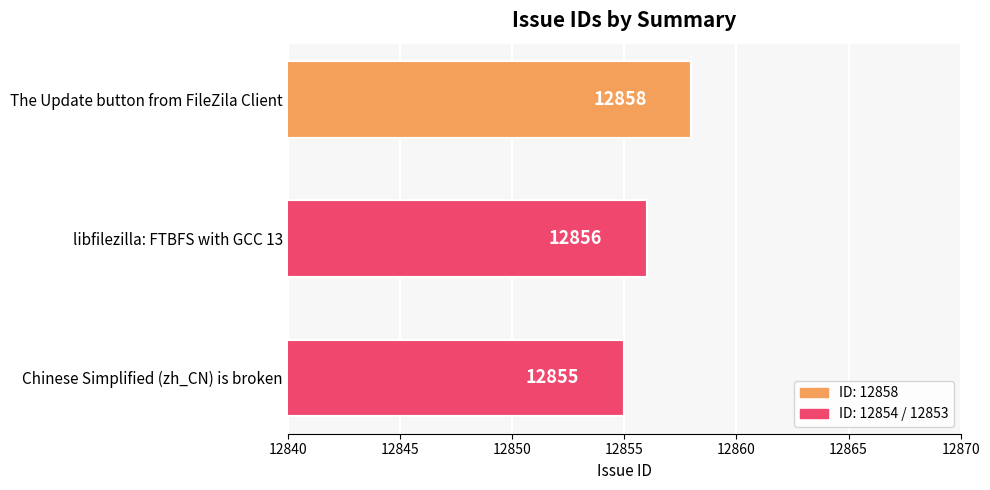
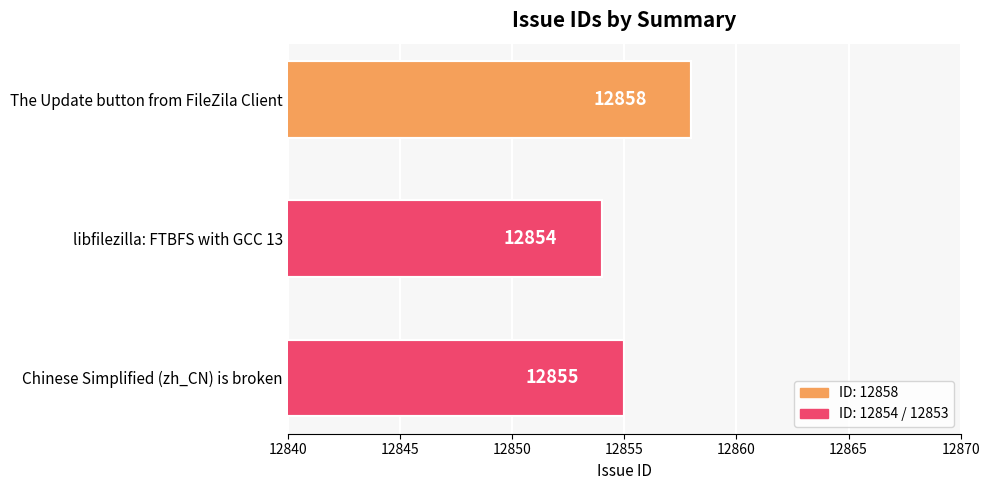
  {
    "The Update button from FileZila Client": 12858,
-   "libfilezilla: FTBFS with GCC 13": 12856,
+   "libfilezilla: FTBFS with GCC 13": 12854,
    "Chinese Simplified (zh_CN) is broken": 12855
  }
